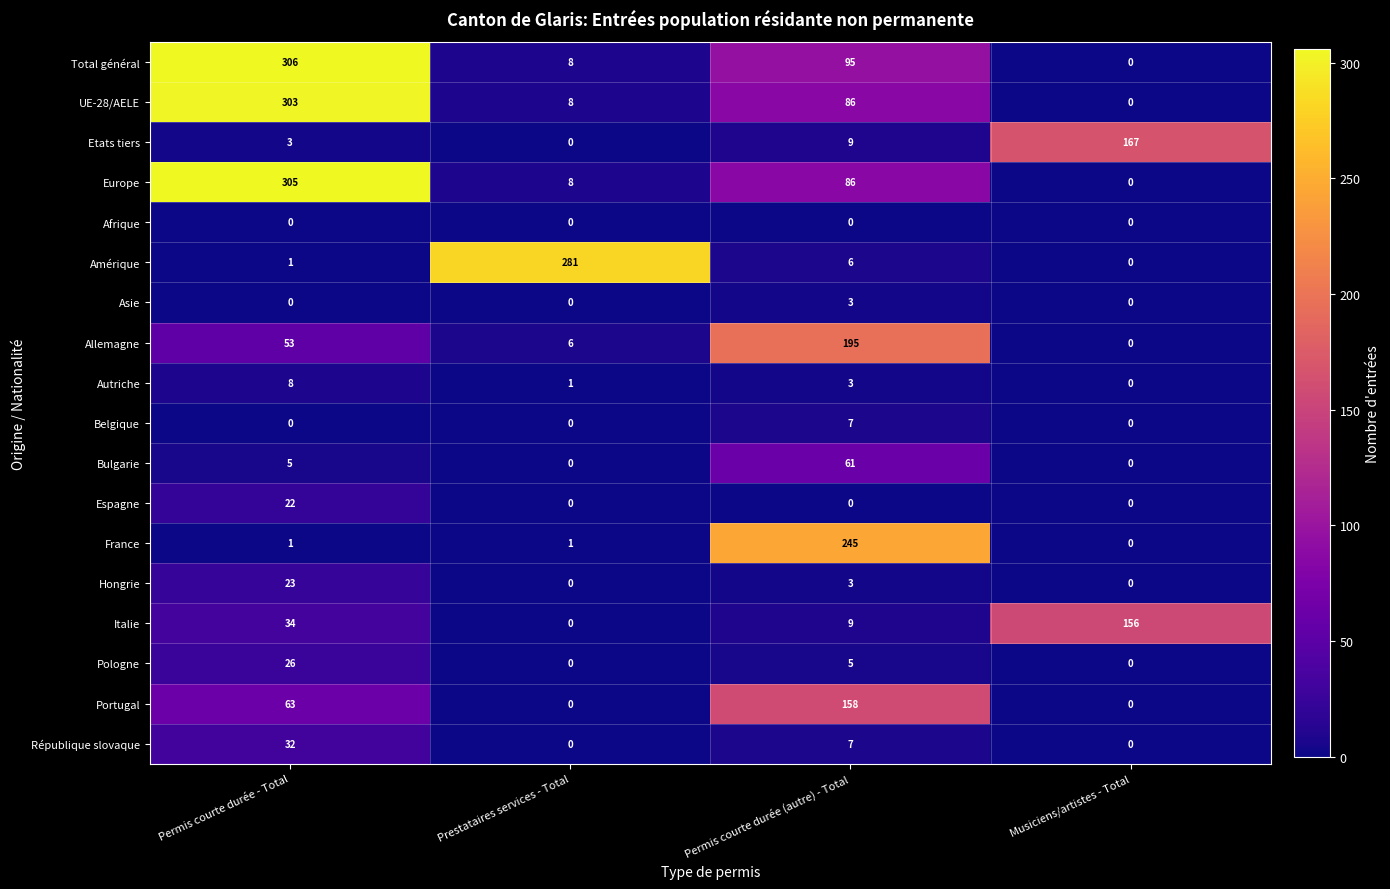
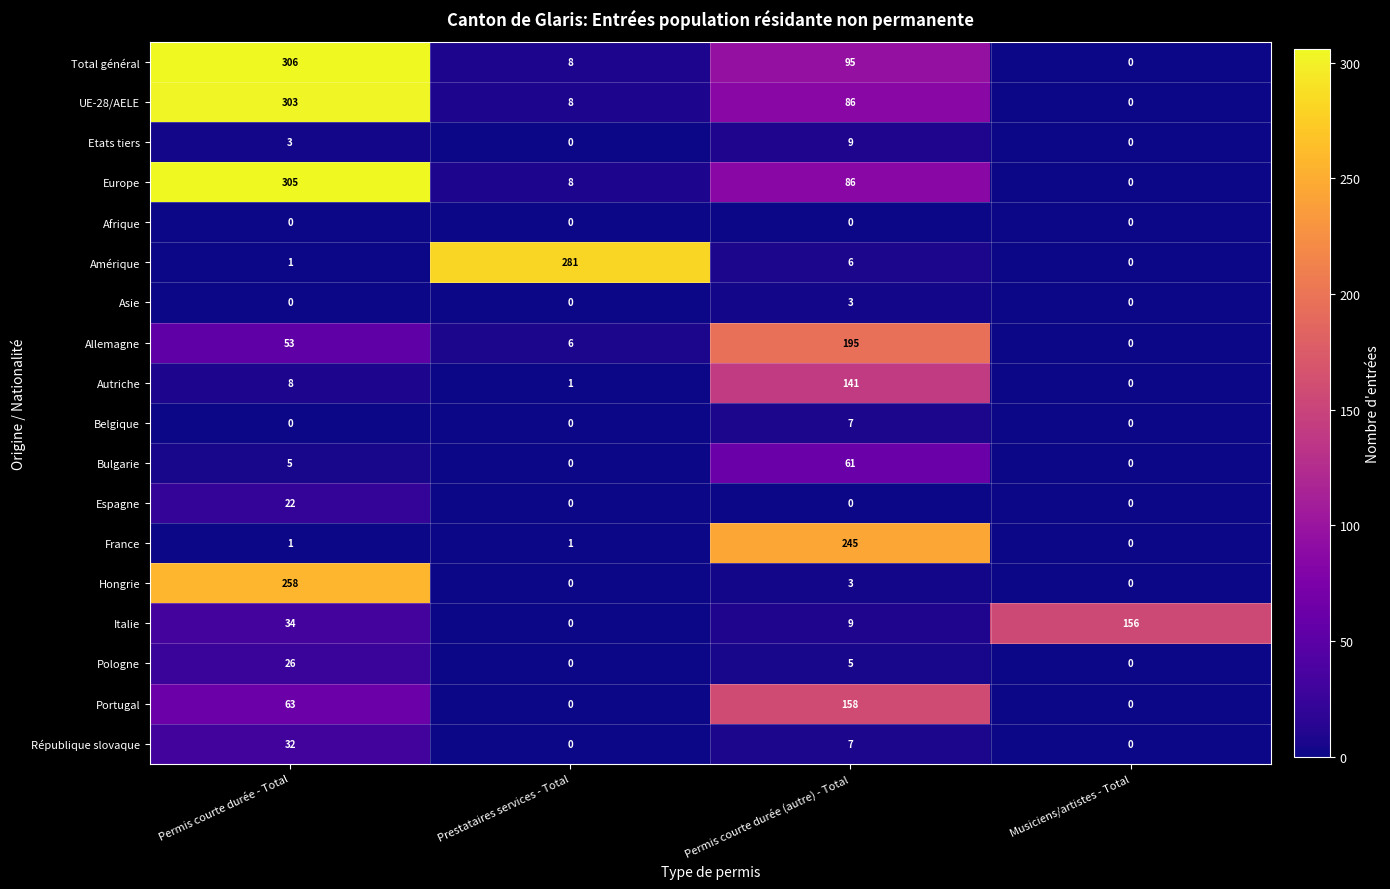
  {
    "Total général": {
      "Permis courte durée - Total": 306,
      "Prestataires services - Total": 8,
      "Permis courte durée (autre) - Total": 95,
      "Musiciens/artistes - Total": 0
    },
    "UE-28/AELE": {
      "Permis courte durée - Total": 303,
      "Prestataires services - Total": 8,
      "Permis courte durée (autre) - Total": 86,
      "Musiciens/artistes - Total": 0
    },
    "Etats tiers": {
      "Permis courte durée - Total": 3,
      "Prestataires services - Total": 0,
      "Permis courte durée (autre) - Total": 9,
-     "Musiciens/artistes - Total": 167
+     "Musiciens/artistes - Total": 0
    },
    "Europe": {
      "Permis courte durée - Total": 305,
      "Prestataires services - Total": 8,
      "Permis courte durée (autre) - Total": 86,
      "Musiciens/artistes - Total": 0
    },
    "Afrique": {
      "Permis courte durée - Total": 0,
      "Prestataires services - Total": 0,
      "Permis courte durée (autre) - Total": 0,
      "Musiciens/artistes - Total": 0
    },
    "Amérique": {
      "Permis courte durée - Total": 1,
      "Prestataires services - Total": 281,
      "Permis courte durée (autre) - Total": 6,
      "Musiciens/artistes - Total": 0
    },
    "Asie": {
      "Permis courte durée - Total": 0,
      "Prestataires services - Total": 0,
      "Permis courte durée (autre) - Total": 3,
      "Musiciens/artistes - Total": 0
    },
    "Allemagne": {
      "Permis courte durée - Total": 53,
      "Prestataires services - Total": 6,
      "Permis courte durée (autre) - Total": 195,
      "Musiciens/artistes - Total": 0
    },
    "Autriche": {
      "Permis courte durée - Total": 8,
      "Prestataires services - Total": 1,
-     "Permis courte durée (autre) - Total": 3,
+     "Permis courte durée (autre) - Total": 141,
      "Musiciens/artistes - Total": 0
    },
    "Belgique": {
      "Permis courte durée - Total": 0,
      "Prestataires services - Total": 0,
      "Permis courte durée (autre) - Total": 7,
      "Musiciens/artistes - Total": 0
    },
    "Bulgarie": {
      "Permis courte durée - Total": 5,
      "Prestataires services - Total": 0,
      "Permis courte durée (autre) - Total": 61,
      "Musiciens/artistes - Total": 0
    },
    "Espagne": {
      "Permis courte durée - Total": 22,
      "Prestataires services - Total": 0,
      "Permis courte durée (autre) - Total": 0,
      "Musiciens/artistes - Total": 0
    },
    "France": {
      "Permis courte durée - Total": 1,
      "Prestataires services - Total": 1,
      "Permis courte durée (autre) - Total": 245,
      "Musiciens/artistes - Total": 0
    },
    "Hongrie": {
-     "Permis courte durée - Total": 23,
+     "Permis courte durée - Total": 258,
      "Prestataires services - Total": 0,
      "Permis courte durée (autre) - Total": 3,
      "Musiciens/artistes - Total": 0
    },
    "Italie": {
      "Permis courte durée - Total": 34,
      "Prestataires services - Total": 0,
      "Permis courte durée (autre) - Total": 9,
      "Musiciens/artistes - Total": 156
    },
    "Pologne": {
      "Permis courte durée - Total": 26,
      "Prestataires services - Total": 0,
      "Permis courte durée (autre) - Total": 5,
      "Musiciens/artistes - Total": 0
    },
    "Portugal": {
      "Permis courte durée - Total": 63,
      "Prestataires services - Total": 0,
      "Permis courte durée (autre) - Total": 158,
      "Musiciens/artistes - Total": 0
    },
    "République slovaque": {
      "Permis courte durée - Total": 32,
      "Prestataires services - Total": 0,
      "Permis courte durée (autre) - Total": 7,
      "Musiciens/artistes - Total": 0
    }
  }
